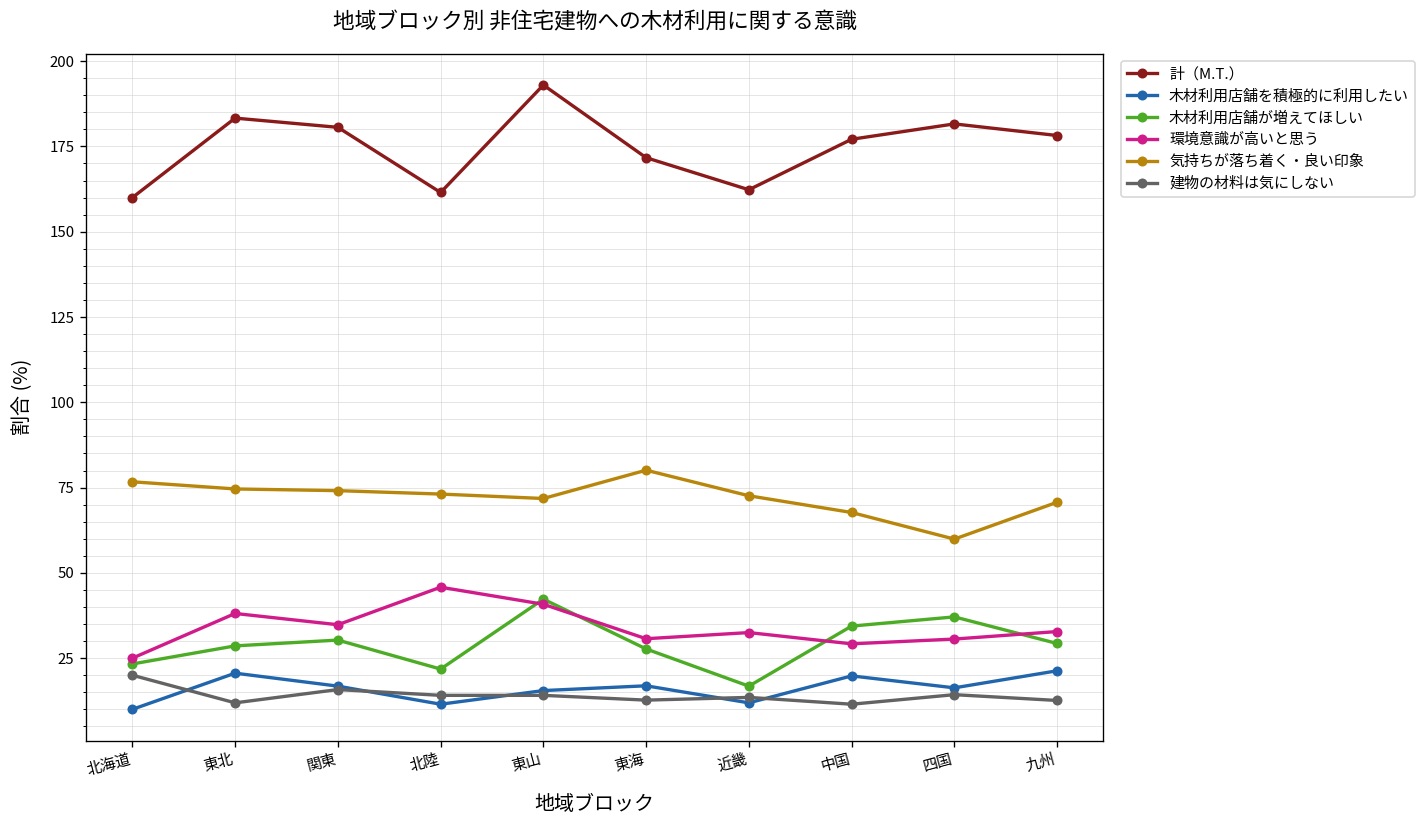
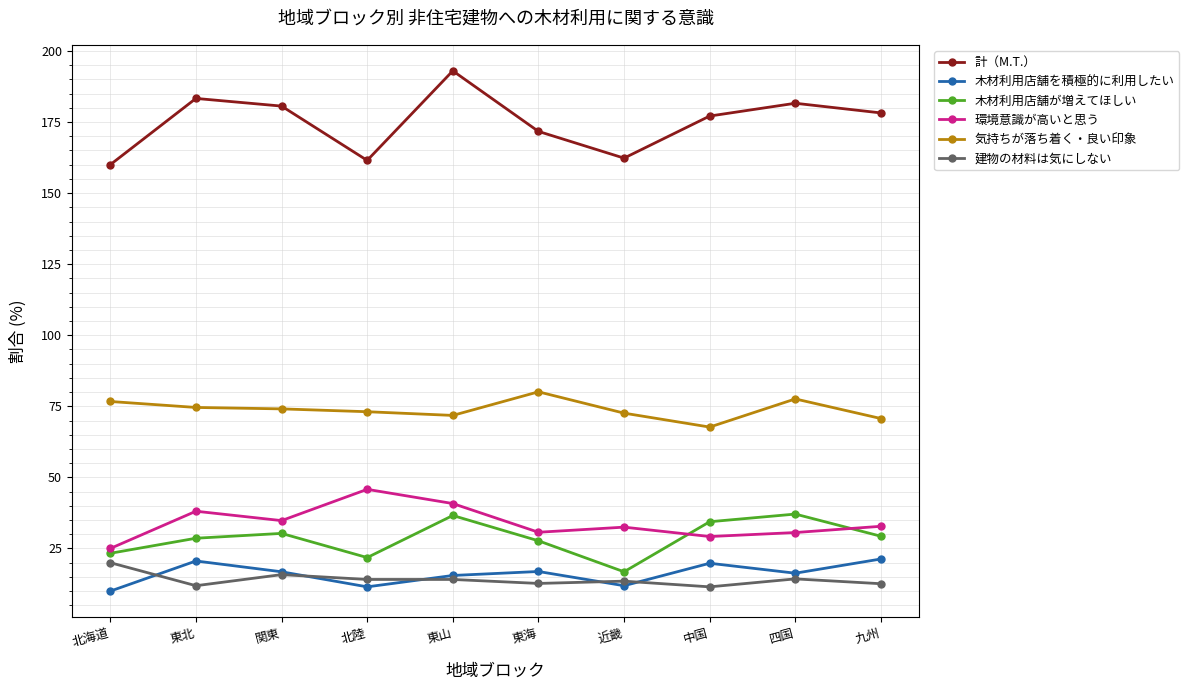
  {
    "計（M.T.）": {
      "北海道": 160,
      "東北": 183,
      "関東": 181,
      "北陸": 162,
      "東山": 193,
      "東海": 172,
      "近畿": 162,
      "中国": 177,
      "四国": 182,
      "九州": 178
    },
    "木材利用店舗を積極的に利用したい": {
      "北海道": 10,
      "東北": 21,
      "関東": 17,
      "北陸": 12,
      "東山": 16,
      "東海": 17,
      "近畿": 12,
      "中国": 20,
      "四国": 16,
      "九州": 21
    },
    "木材利用店舗が増えてほしい": {
      "北海道": 23,
      "東北": 29,
      "関東": 30,
      "北陸": 22,
-     "東山": 42,
+     "東山": 37,
      "東海": 28,
      "近畿": 17,
      "中国": 34,
      "四国": 37,
      "九州": 29
    },
    "環境意識が高いと思う": {
      "北海道": 25,
      "東北": 38,
      "関東": 35,
      "北陸": 46,
      "東山": 41,
      "東海": 31,
      "近畿": 33,
      "中国": 29,
      "四国": 31,
      "九州": 33
    },
    "気持ちが落ち着く・良い印象": {
      "北海道": 77,
      "東北": 75,
      "関東": 74,
      "北陸": 73,
      "東山": 72,
      "東海": 80,
      "近畿": 73,
      "中国": 68,
-     "四国": 60,
+     "四国": 78,
      "九州": 71
    },
    "建物の材料は気にしない": {
      "北海道": 20,
      "東北": 12,
      "関東": 16,
      "北陸": 14,
      "東山": 14,
      "東海": 13,
      "近畿": 14,
      "中国": 12,
      "四国": 14,
      "九州": 13
    }
  }
